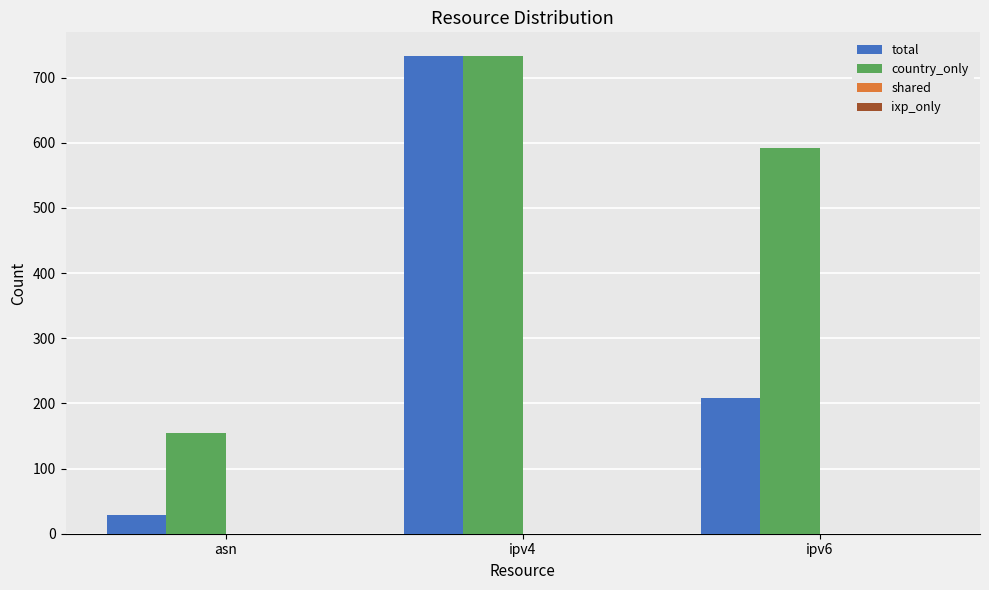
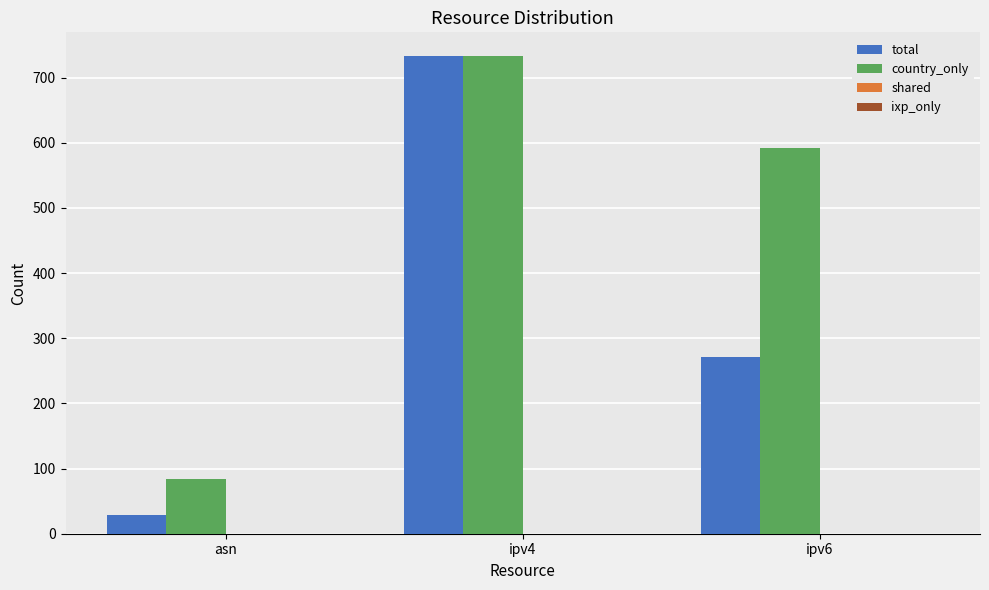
  {
    "total": {
      "asn": 30,
      "ipv4": 730,
-     "ipv6": 210
+     "ipv6": 270
    },
    "country_only": {
-     "asn": 160,
+     "asn": 80,
      "ipv4": 730,
      "ipv6": 590
    },
    "shared": {
      "asn": 0,
      "ipv4": 0,
      "ipv6": 0
    },
    "ixp_only": {
      "asn": 0,
      "ipv4": 0,
      "ipv6": 0
    }
  }
